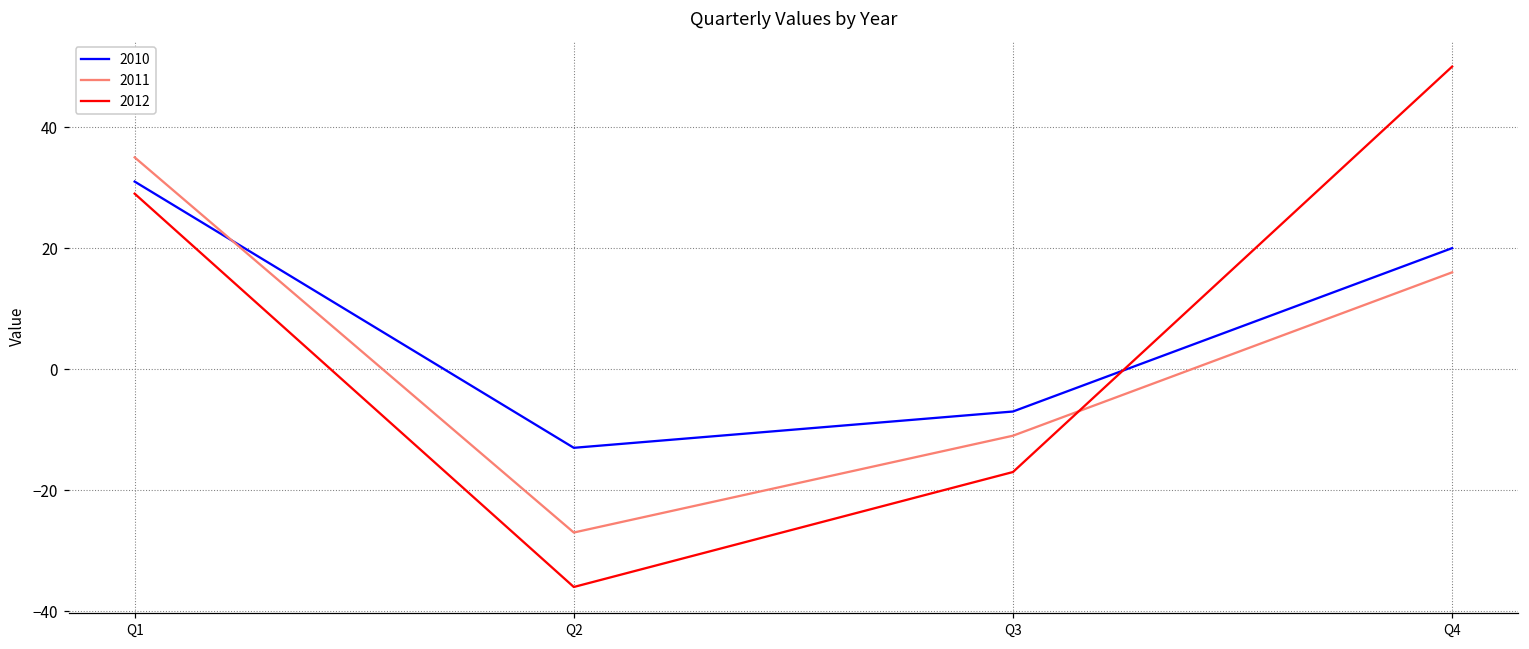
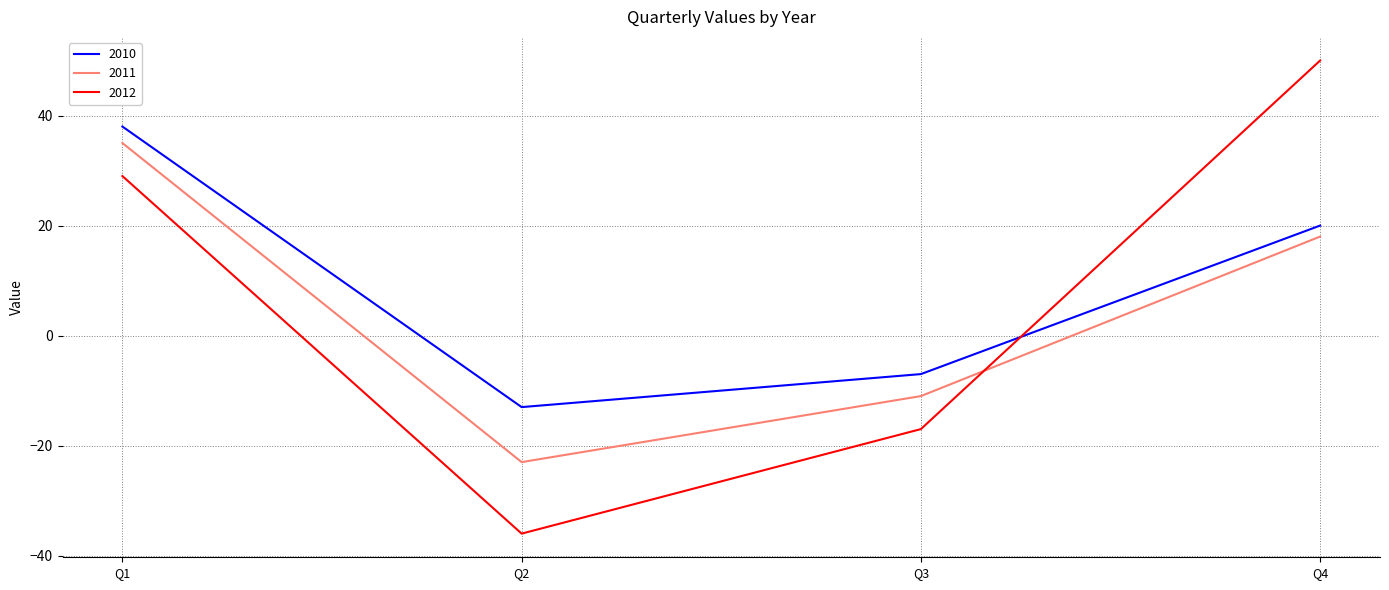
  {
    "2010": {
-     "Q1": 31,
+     "Q1": 38,
      "Q2": -13,
      "Q3": -7,
      "Q4": 20
    },
    "2011": {
      "Q1": 35,
-     "Q2": -27,
+     "Q2": -23,
      "Q3": -11,
-     "Q4": 16
+     "Q4": 18
    },
    "2012": {
      "Q1": 29,
      "Q2": -36,
      "Q3": -17,
      "Q4": 50
    }
  }
